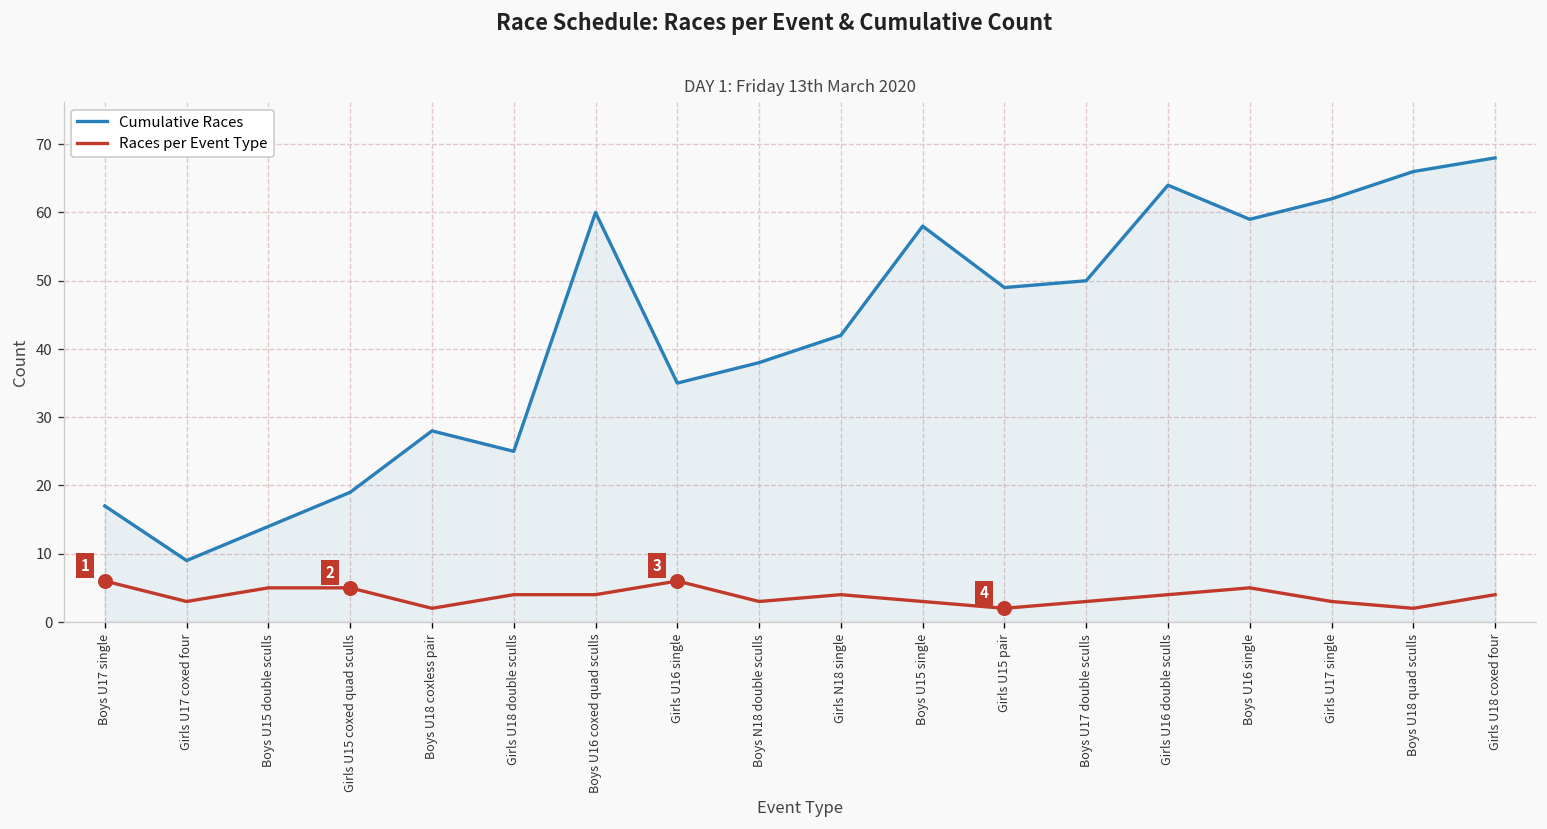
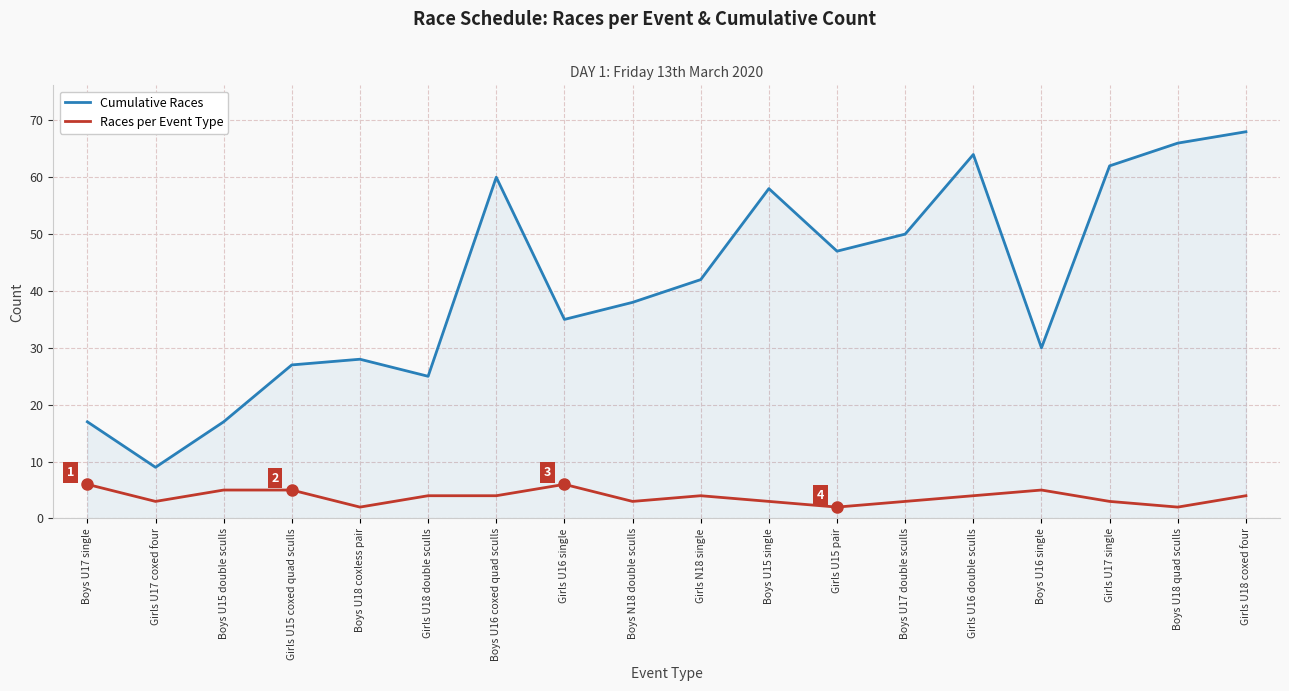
  {
    "Cumulative Races": {
      "Boys U17 single": 17,
      "Girls U17 coxed four": 9,
-     "Boys U15 double sculls": 14,
-     "Girls U15 coxed quad sculls": 19,
+     "Boys U15 double sculls": 17,
+     "Girls U15 coxed quad sculls": 27,
      "Boys U18 coxless pair": 28,
      "Girls U18 double sculls": 25,
      "Boys U16 coxed quad sculls": 60,
      "Girls U16 single": 35,
      "Boys N18 double sculls": 38,
      "Girls N18 single": 42,
      "Boys U15 single": 58,
-     "Girls U15 pair": 49,
+     "Girls U15 pair": 47,
      "Boys U17 double sculls": 50,
      "Girls U16 double sculls": 64,
-     "Boys U16 single": 59,
+     "Boys U16 single": 30,
      "Girls U17 single": 62,
      "Boys U18 quad sculls": 66,
      "Girls U18 coxed four": 68
    }
  }
